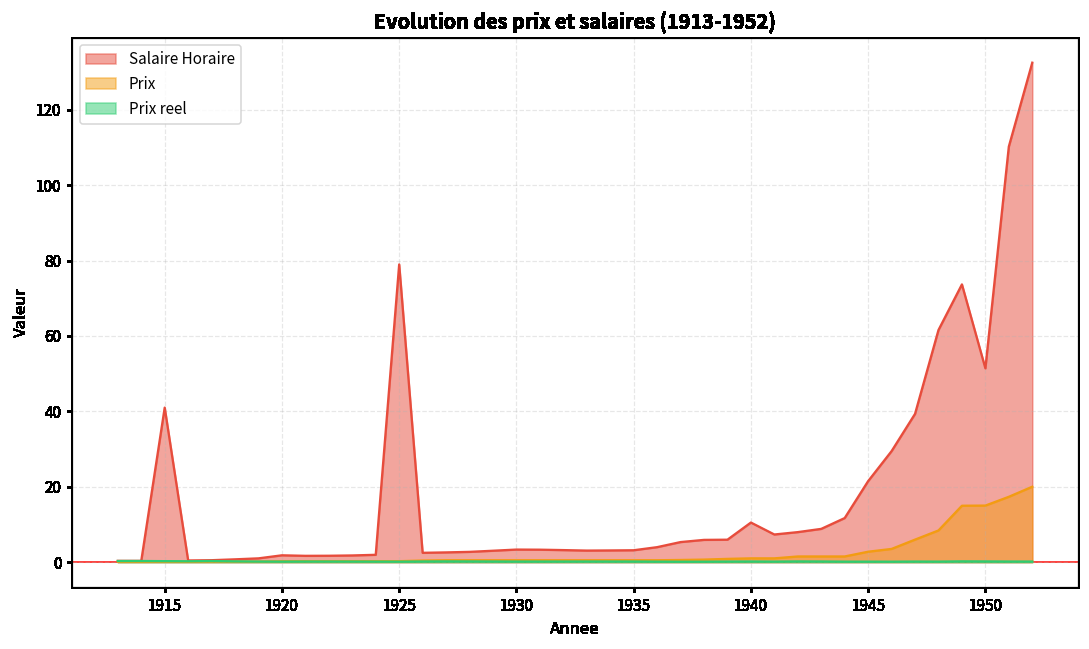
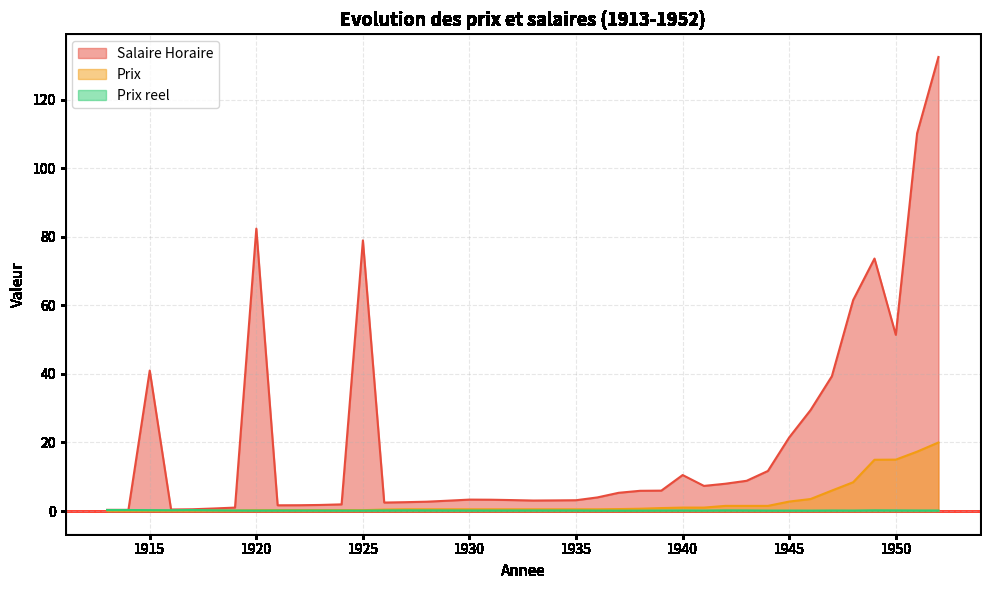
  {
    "Salaire Horaire": {
      "1915": 41,
-     "1920": 2,
+     "1920": 82,
      "1925": 79,
      "1930": 3,
      "1935": 3,
      "1940": 11,
      "1945": 21,
      "1950": 51
    },
    "Prix": {
      "1940": 1,
      "1945": 3,
      "1950": 15
    },
    "Prix reel": {
      "1940": 0,
      "1945": 0,
      "1950": 0
    }
  }
